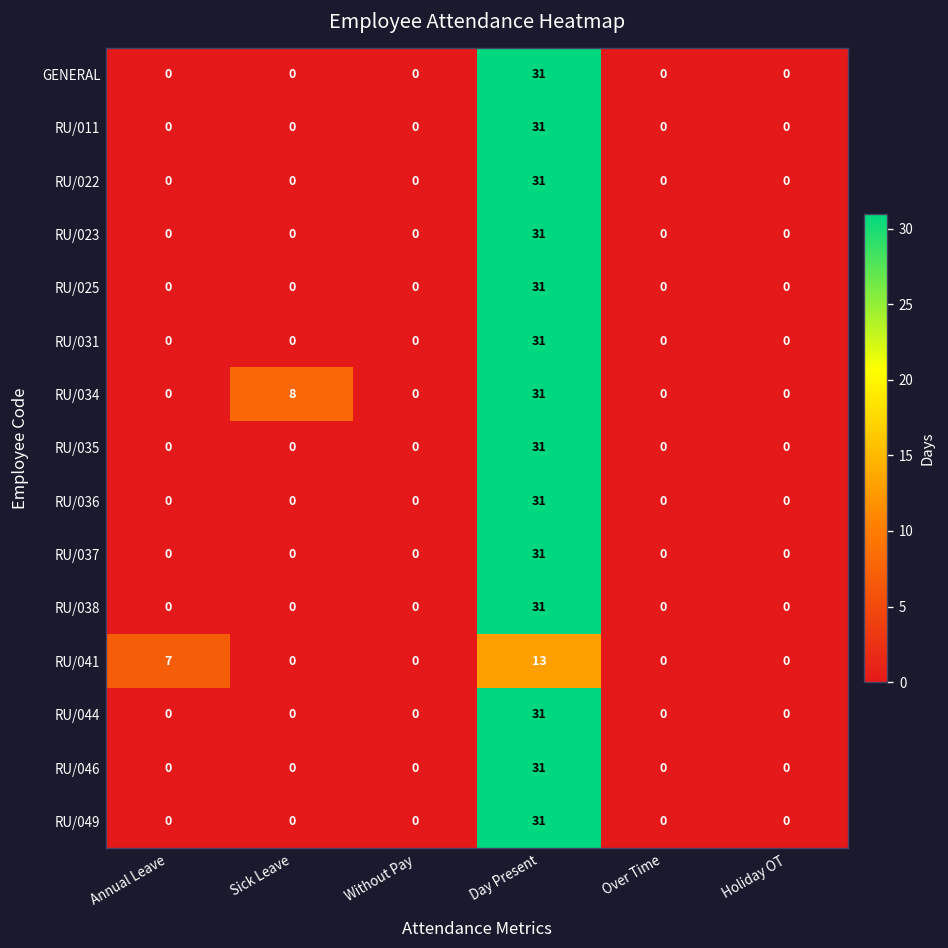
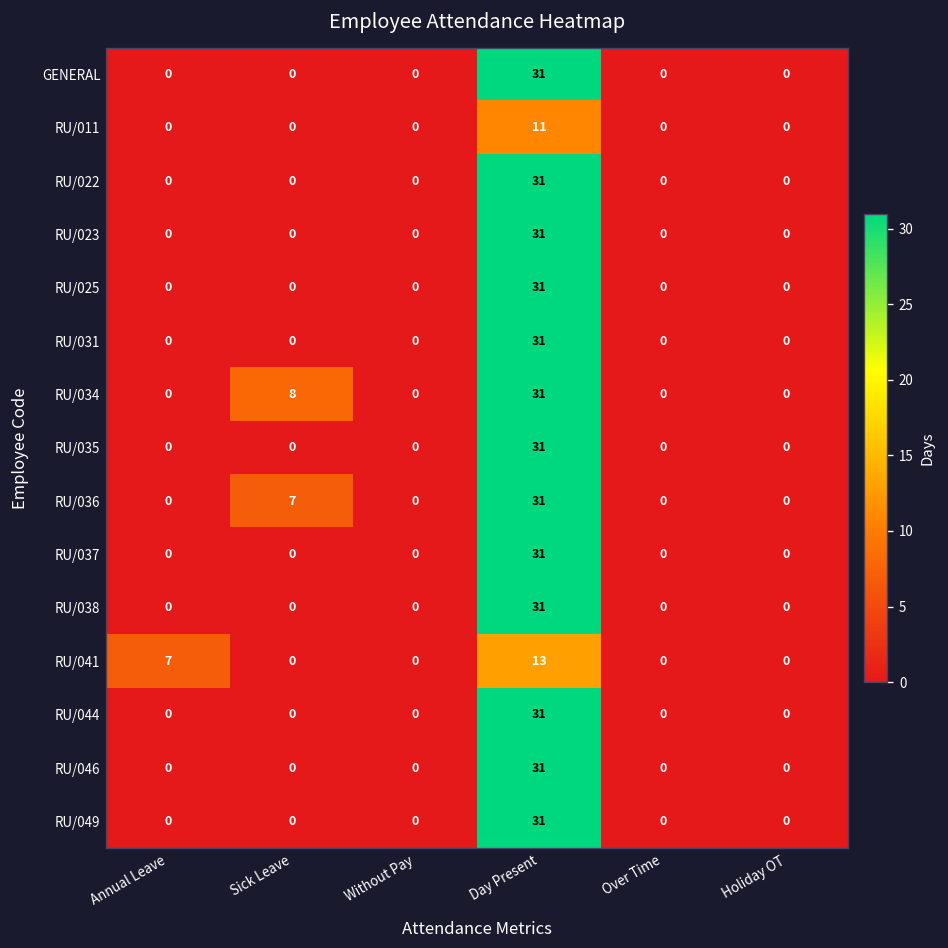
  {
    "GENERAL": {
      "Annual Leave": 0,
      "Sick Leave": 0,
      "Without Pay": 0,
      "Day Present": 31,
      "Over Time": 0,
      "Holiday OT": 0
    },
    "RU/011": {
      "Annual Leave": 0,
      "Sick Leave": 0,
      "Without Pay": 0,
-     "Day Present": 31,
+     "Day Present": 11,
      "Over Time": 0,
      "Holiday OT": 0
    },
    "RU/022": {
      "Annual Leave": 0,
      "Sick Leave": 0,
      "Without Pay": 0,
      "Day Present": 31,
      "Over Time": 0,
      "Holiday OT": 0
    },
    "RU/023": {
      "Annual Leave": 0,
      "Sick Leave": 0,
      "Without Pay": 0,
      "Day Present": 31,
      "Over Time": 0,
      "Holiday OT": 0
    },
    "RU/025": {
      "Annual Leave": 0,
      "Sick Leave": 0,
      "Without Pay": 0,
      "Day Present": 31,
      "Over Time": 0,
      "Holiday OT": 0
    },
    "RU/031": {
      "Annual Leave": 0,
      "Sick Leave": 0,
      "Without Pay": 0,
      "Day Present": 31,
      "Over Time": 0,
      "Holiday OT": 0
    },
    "RU/034": {
      "Annual Leave": 0,
      "Sick Leave": 8,
      "Without Pay": 0,
      "Day Present": 31,
      "Over Time": 0,
      "Holiday OT": 0
    },
    "RU/035": {
      "Annual Leave": 0,
      "Sick Leave": 0,
      "Without Pay": 0,
      "Day Present": 31,
      "Over Time": 0,
      "Holiday OT": 0
    },
    "RU/036": {
      "Annual Leave": 0,
-     "Sick Leave": 0,
+     "Sick Leave": 7,
      "Without Pay": 0,
      "Day Present": 31,
      "Over Time": 0,
      "Holiday OT": 0
    },
    "RU/037": {
      "Annual Leave": 0,
      "Sick Leave": 0,
      "Without Pay": 0,
      "Day Present": 31,
      "Over Time": 0,
      "Holiday OT": 0
    },
    "RU/038": {
      "Annual Leave": 0,
      "Sick Leave": 0,
      "Without Pay": 0,
      "Day Present": 31,
      "Over Time": 0,
      "Holiday OT": 0
    },
    "RU/041": {
      "Annual Leave": 7,
      "Sick Leave": 0,
      "Without Pay": 0,
      "Day Present": 13,
      "Over Time": 0,
      "Holiday OT": 0
    },
    "RU/044": {
      "Annual Leave": 0,
      "Sick Leave": 0,
      "Without Pay": 0,
      "Day Present": 31,
      "Over Time": 0,
      "Holiday OT": 0
    },
    "RU/046": {
      "Annual Leave": 0,
      "Sick Leave": 0,
      "Without Pay": 0,
      "Day Present": 31,
      "Over Time": 0,
      "Holiday OT": 0
    },
    "RU/049": {
      "Annual Leave": 0,
      "Sick Leave": 0,
      "Without Pay": 0,
      "Day Present": 31,
      "Over Time": 0,
      "Holiday OT": 0
    }
  }
